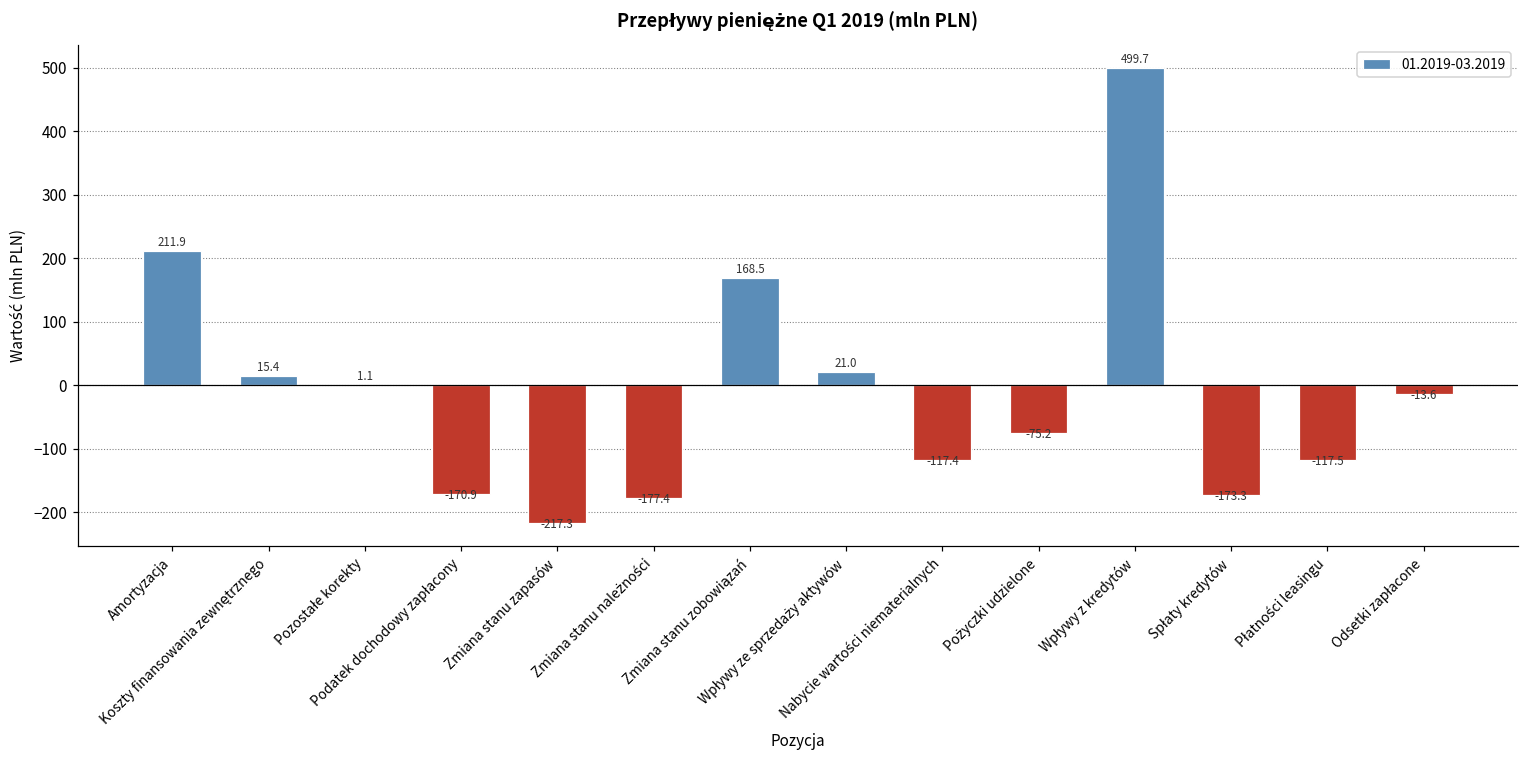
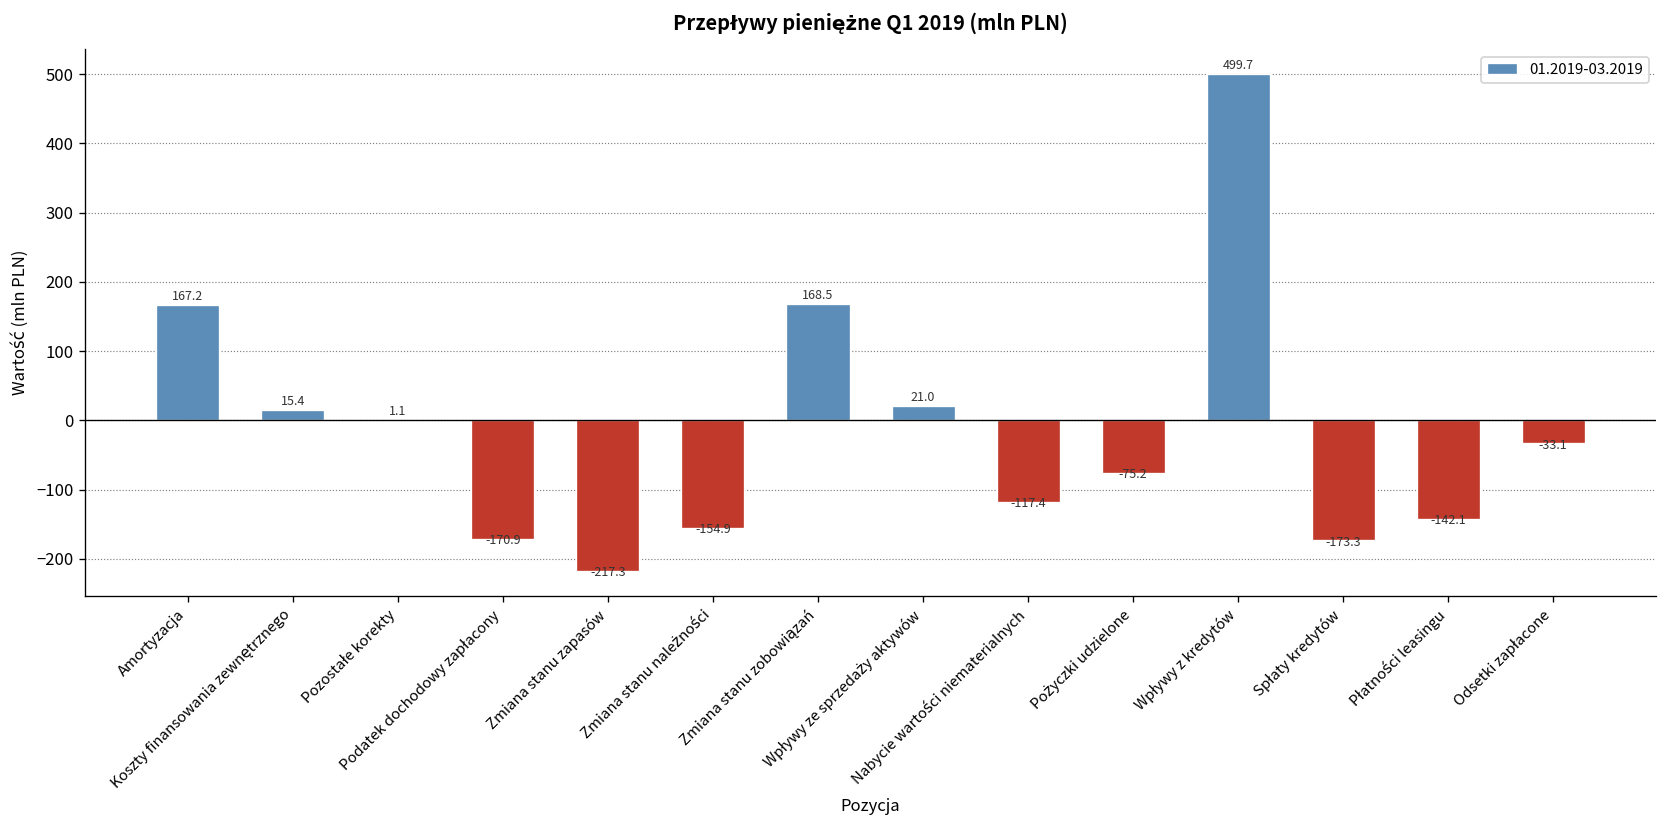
  {
-   "Amortyzacja": 211.9,
+   "Amortyzacja": 167.2,
    "Koszty finansowania zewnętrznego": 15.4,
    "Pozostałe korekty": 1.1,
    "Podatek dochodowy zapłacony": -170.9,
    "Zmiana stanu zapasów": -217.3,
-   "Zmiana stanu należności": -177.4,
+   "Zmiana stanu należności": -154.9,
    "Zmiana stanu zobowiązań": 168.5,
    "Wpływy ze sprzedaży aktywów": 21.0,
    "Nabycie wartości niematerialnych": -117.4,
    "Pożyczki udzielone": -75.2,
    "Wpływy z kredytów": 499.7,
    "Spłaty kredytów": -173.3,
-   "Płatności leasingu": -117.5,
-   "Odsetki zapłacone": -13.6
+   "Płatności leasingu": -142.1,
+   "Odsetki zapłacone": -33.1
  }
